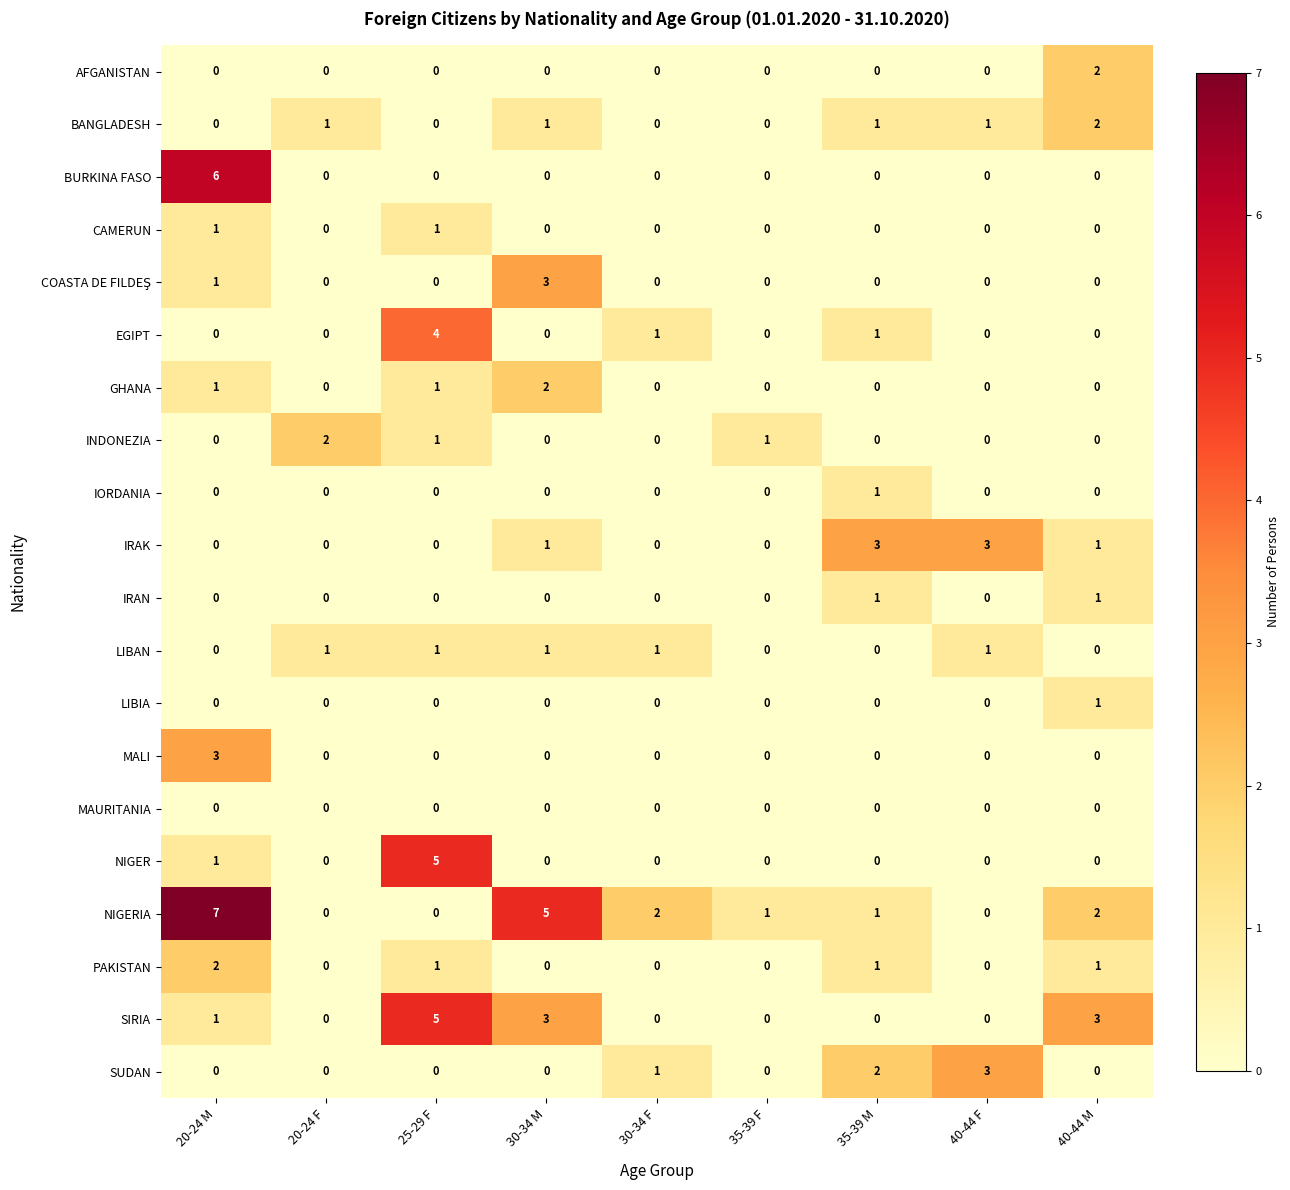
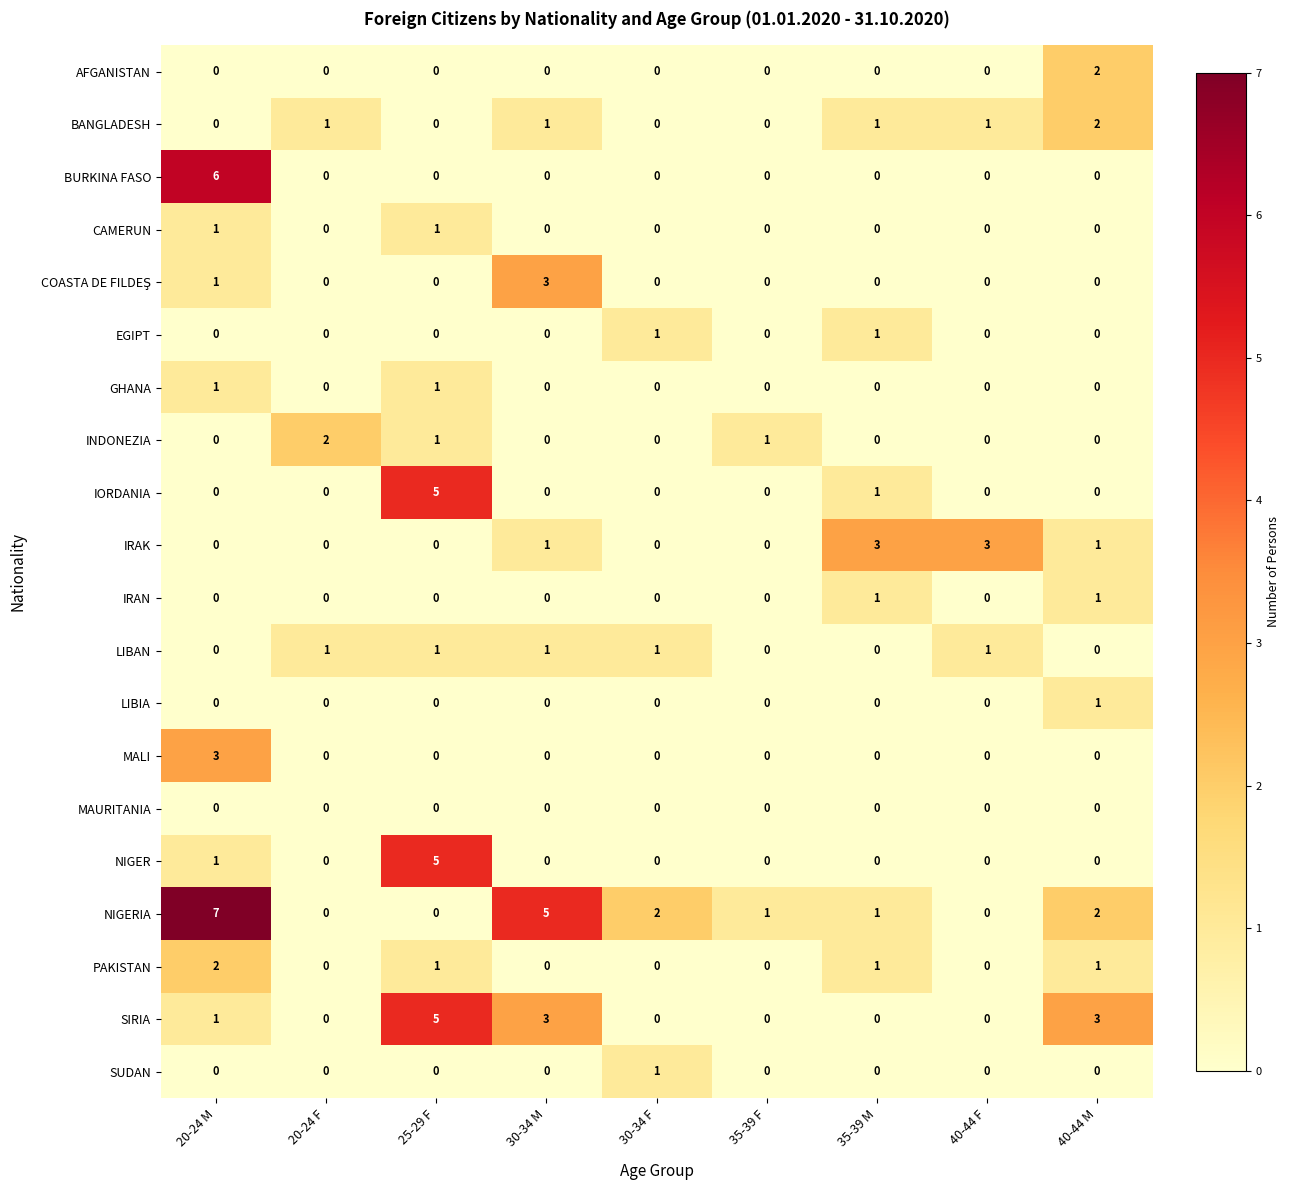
  {
    "AFGANISTAN": {
      "20-24 M": 0,
      "20-24 F": 0,
      "25-29 F": 0,
      "30-34 M": 0,
      "30-34 F": 0,
      "35-39 F": 0,
      "35-39 M": 0,
      "40-44 F": 0,
      "40-44 M": 2
    },
    "BANGLADESH": {
      "20-24 M": 0,
      "20-24 F": 1,
      "25-29 F": 0,
      "30-34 M": 1,
      "30-34 F": 0,
      "35-39 F": 0,
      "35-39 M": 1,
      "40-44 F": 1,
      "40-44 M": 2
    },
    "BURKINA FASO": {
      "20-24 M": 6,
      "20-24 F": 0,
      "25-29 F": 0,
      "30-34 M": 0,
      "30-34 F": 0,
      "35-39 F": 0,
      "35-39 M": 0,
      "40-44 F": 0,
      "40-44 M": 0
    },
    "CAMERUN": {
      "20-24 M": 1,
      "20-24 F": 0,
      "25-29 F": 1,
      "30-34 M": 0,
      "30-34 F": 0,
      "35-39 F": 0,
      "35-39 M": 0,
      "40-44 F": 0,
      "40-44 M": 0
    },
    "COASTA DE FILDEŞ": {
      "20-24 M": 1,
      "20-24 F": 0,
      "25-29 F": 0,
      "30-34 M": 3,
      "30-34 F": 0,
      "35-39 F": 0,
      "35-39 M": 0,
      "40-44 F": 0,
      "40-44 M": 0
    },
    "EGIPT": {
      "20-24 M": 0,
      "20-24 F": 0,
-     "25-29 F": 4,
+     "25-29 F": 0,
      "30-34 M": 0,
      "30-34 F": 1,
      "35-39 F": 0,
      "35-39 M": 1,
      "40-44 F": 0,
      "40-44 M": 0
    },
    "GHANA": {
      "20-24 M": 1,
      "20-24 F": 0,
      "25-29 F": 1,
-     "30-34 M": 2,
+     "30-34 M": 0,
      "30-34 F": 0,
      "35-39 F": 0,
      "35-39 M": 0,
      "40-44 F": 0,
      "40-44 M": 0
    },
    "INDONEZIA": {
      "20-24 M": 0,
      "20-24 F": 2,
      "25-29 F": 1,
      "30-34 M": 0,
      "30-34 F": 0,
      "35-39 F": 1,
      "35-39 M": 0,
      "40-44 F": 0,
      "40-44 M": 0
    },
    "IORDANIA": {
      "20-24 M": 0,
      "20-24 F": 0,
-     "25-29 F": 0,
+     "25-29 F": 5,
      "30-34 M": 0,
      "30-34 F": 0,
      "35-39 F": 0,
      "35-39 M": 1,
      "40-44 F": 0,
      "40-44 M": 0
    },
    "IRAK": {
      "20-24 M": 0,
      "20-24 F": 0,
      "25-29 F": 0,
      "30-34 M": 1,
      "30-34 F": 0,
      "35-39 F": 0,
      "35-39 M": 3,
      "40-44 F": 3,
      "40-44 M": 1
    },
    "IRAN": {
      "20-24 M": 0,
      "20-24 F": 0,
      "25-29 F": 0,
      "30-34 M": 0,
      "30-34 F": 0,
      "35-39 F": 0,
      "35-39 M": 1,
      "40-44 F": 0,
      "40-44 M": 1
    },
    "LIBAN": {
      "20-24 M": 0,
      "20-24 F": 1,
      "25-29 F": 1,
      "30-34 M": 1,
      "30-34 F": 1,
      "35-39 F": 0,
      "35-39 M": 0,
      "40-44 F": 1,
      "40-44 M": 0
    },
    "LIBIA": {
      "20-24 M": 0,
      "20-24 F": 0,
      "25-29 F": 0,
      "30-34 M": 0,
      "30-34 F": 0,
      "35-39 F": 0,
      "35-39 M": 0,
      "40-44 F": 0,
      "40-44 M": 1
    },
    "MALI": {
      "20-24 M": 3,
      "20-24 F": 0,
      "25-29 F": 0,
      "30-34 M": 0,
      "30-34 F": 0,
      "35-39 F": 0,
      "35-39 M": 0,
      "40-44 F": 0,
      "40-44 M": 0
    },
    "MAURITANIA": {
      "20-24 M": 0,
      "20-24 F": 0,
      "25-29 F": 0,
      "30-34 M": 0,
      "30-34 F": 0,
      "35-39 F": 0,
      "35-39 M": 0,
      "40-44 F": 0,
      "40-44 M": 0
    },
    "NIGER": {
      "20-24 M": 1,
      "20-24 F": 0,
      "25-29 F": 5,
      "30-34 M": 0,
      "30-34 F": 0,
      "35-39 F": 0,
      "35-39 M": 0,
      "40-44 F": 0,
      "40-44 M": 0
    },
    "NIGERIA": {
      "20-24 M": 7,
      "20-24 F": 0,
      "25-29 F": 0,
      "30-34 M": 5,
      "30-34 F": 2,
      "35-39 F": 1,
      "35-39 M": 1,
      "40-44 F": 0,
      "40-44 M": 2
    },
    "PAKISTAN": {
      "20-24 M": 2,
      "20-24 F": 0,
      "25-29 F": 1,
      "30-34 M": 0,
      "30-34 F": 0,
      "35-39 F": 0,
      "35-39 M": 1,
      "40-44 F": 0,
      "40-44 M": 1
    },
    "SIRIA": {
      "20-24 M": 1,
      "20-24 F": 0,
      "25-29 F": 5,
      "30-34 M": 3,
      "30-34 F": 0,
      "35-39 F": 0,
      "35-39 M": 0,
      "40-44 F": 0,
      "40-44 M": 3
    },
    "SUDAN": {
      "20-24 M": 0,
      "20-24 F": 0,
      "25-29 F": 0,
      "30-34 M": 0,
      "30-34 F": 1,
      "35-39 F": 0,
-     "35-39 M": 2,
-     "40-44 F": 3,
+     "35-39 M": 0,
+     "40-44 F": 0,
      "40-44 M": 0
    }
  }
